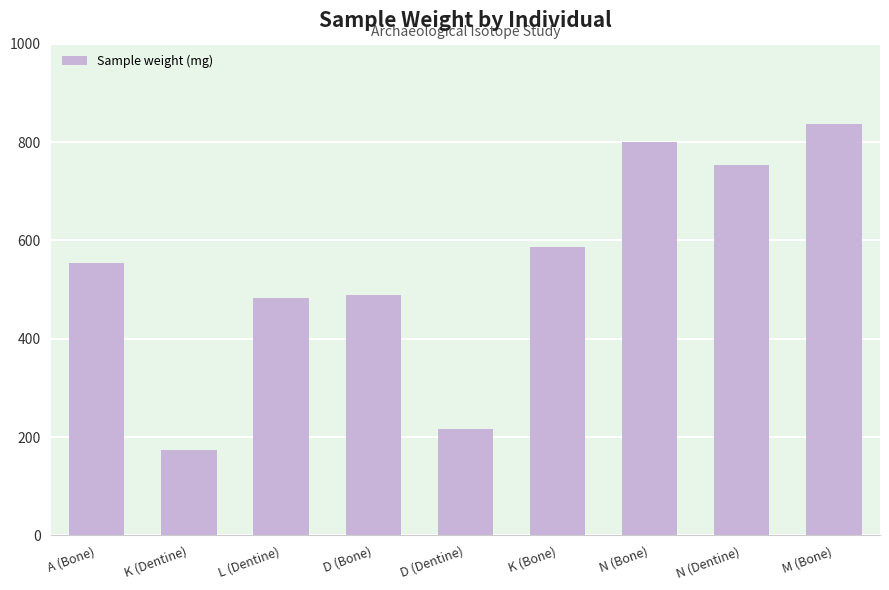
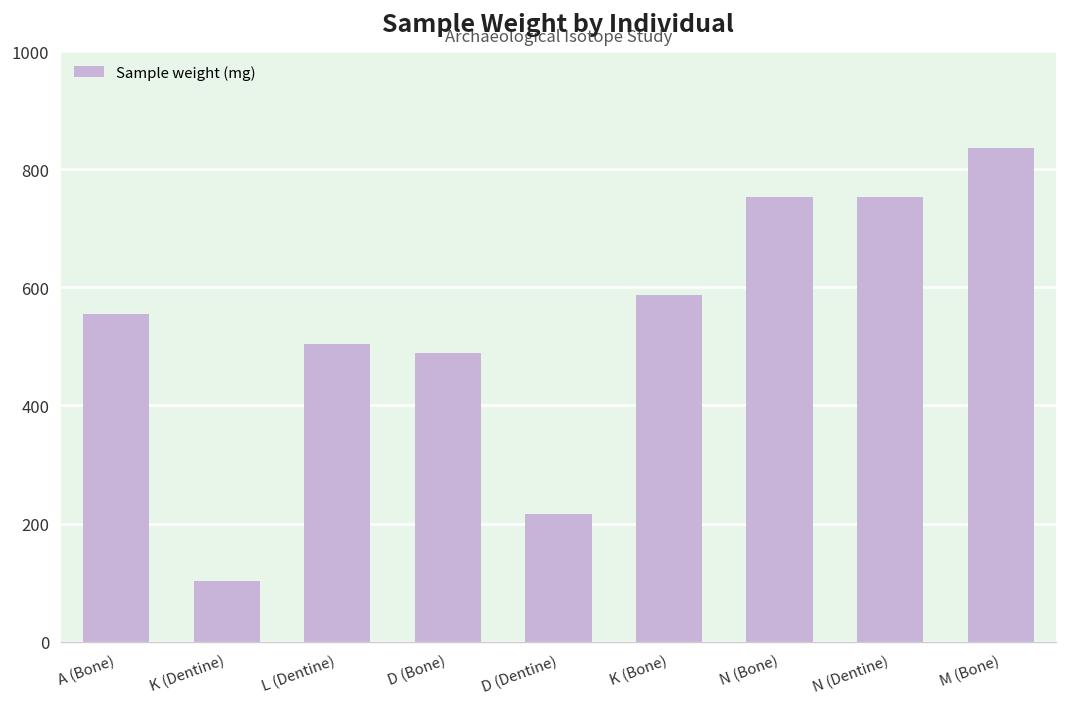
  {
    "A (Bone)": 560,
-   "K (Dentine)": 170,
-   "L (Dentine)": 480,
+   "K (Dentine)": 100,
+   "L (Dentine)": 500,
    "D (Bone)": 490,
    "D (Dentine)": 220,
    "K (Bone)": 590,
-   "N (Bone)": 800,
+   "N (Bone)": 750,
    "N (Dentine)": 750,
    "M (Bone)": 840
  }
